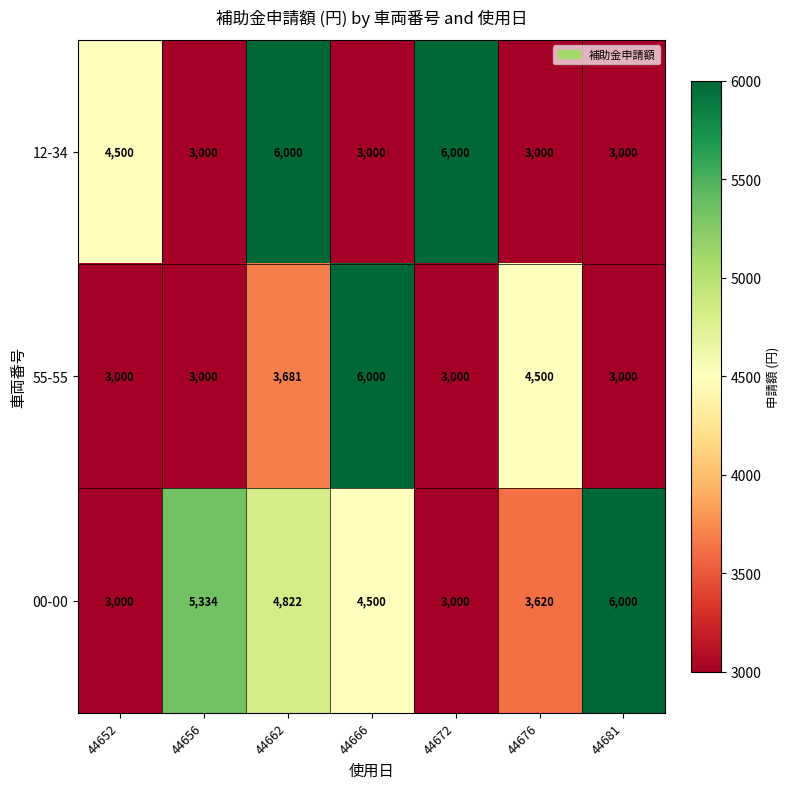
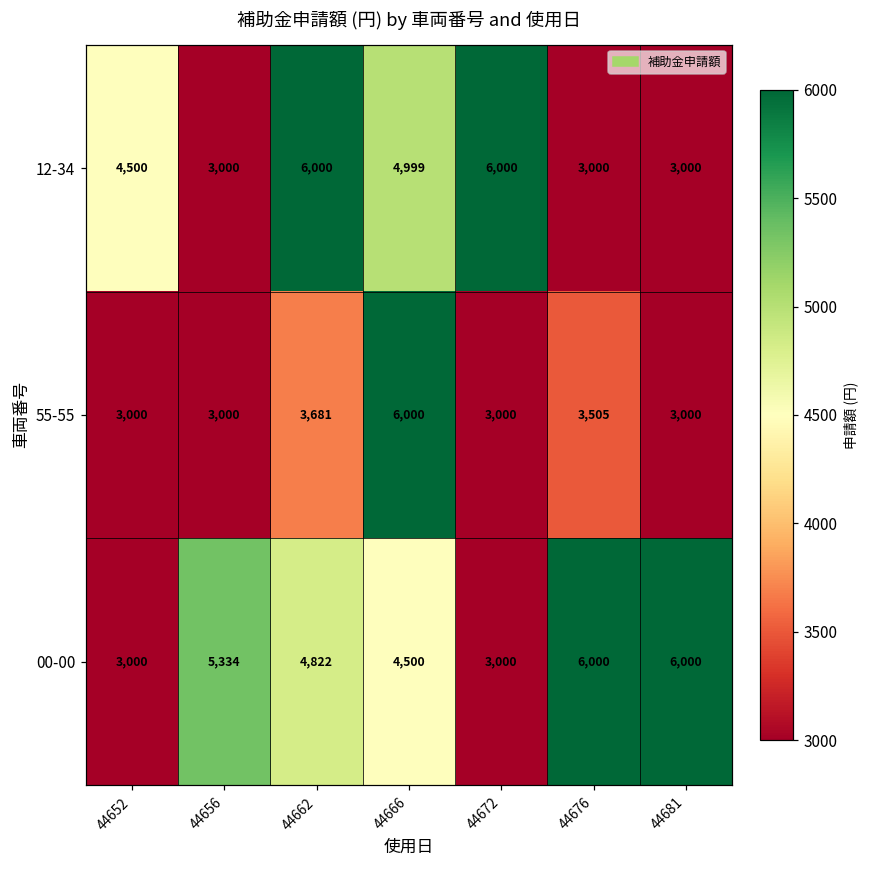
  {
    "12-34": {
      "44652": "4,500",
      "44656": "3,000",
      "44662": "6,000",
-     "44666": "3,000",
+     "44666": "4,999",
      "44672": "6,000",
      "44676": "3,000",
      "44681": "3,000"
    },
    "55-55": {
      "44652": "3,000",
      "44656": "3,000",
      "44662": "3,681",
      "44666": "6,000",
      "44672": "3,000",
-     "44676": "4,500",
+     "44676": "3,505",
      "44681": "3,000"
    },
    "00-00": {
      "44652": "3,000",
      "44656": "5,334",
      "44662": "4,822",
      "44666": "4,500",
      "44672": "3,000",
-     "44676": "3,620",
+     "44676": "6,000",
      "44681": "6,000"
    }
  }
